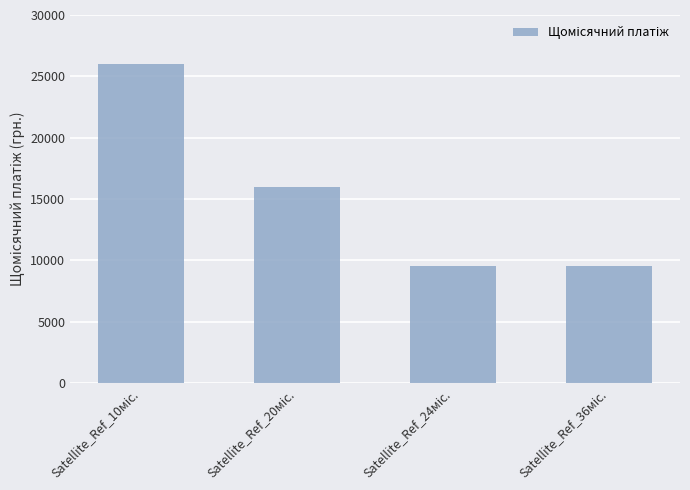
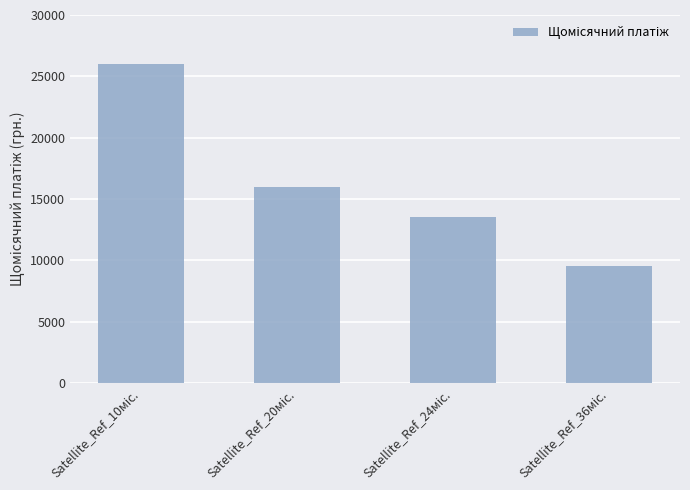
  {
    "Satellite_Ref_10міс.": 26000,
    "Satellite_Ref_20міс.": 16000,
-   "Satellite_Ref_24міс.": 9600,
+   "Satellite_Ref_24міс.": 13500,
    "Satellite_Ref_36міс.": 9500
  }
